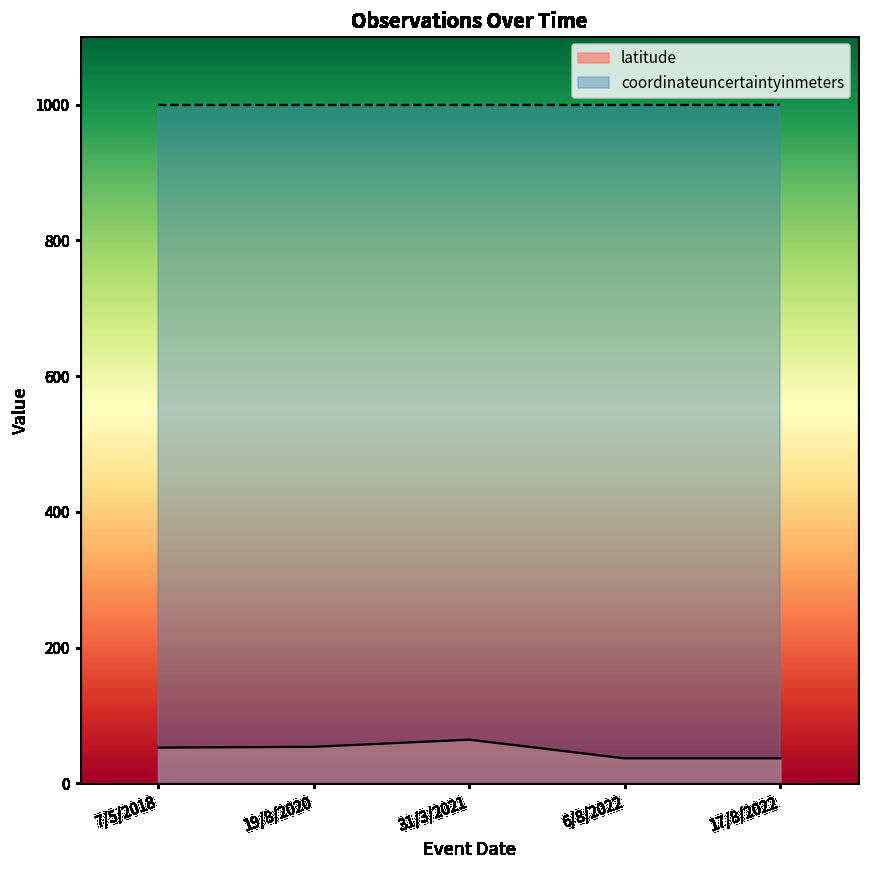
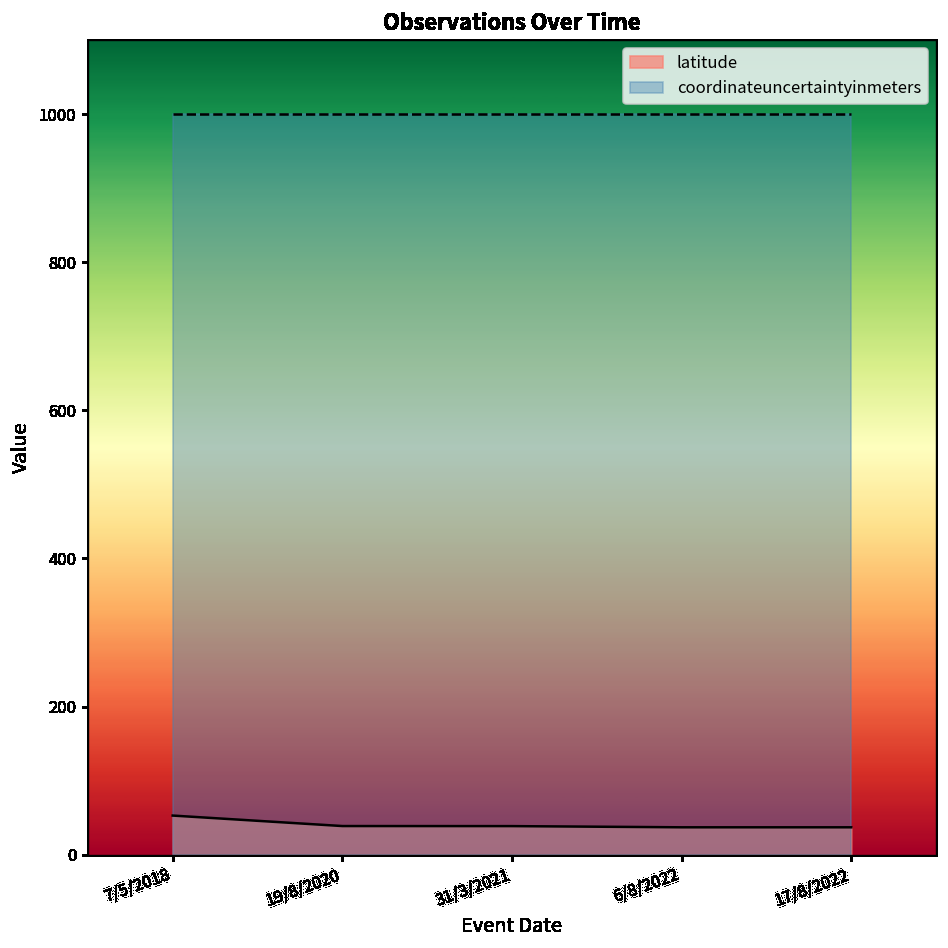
  {
    "latitude": {
      "7/5/2018": 50,
-     "19/8/2020": 50,
-     "31/3/2021": 60,
+     "19/8/2020": 40,
+     "31/3/2021": 40,
      "6/8/2022": 40,
      "17/8/2022": 40
    },
    "coordinateuncertaintyinmeters": {
      "7/5/2018": 1000,
      "19/8/2020": 1000,
      "31/3/2021": 1000,
      "6/8/2022": 1000,
      "17/8/2022": 1000
    }
  }
